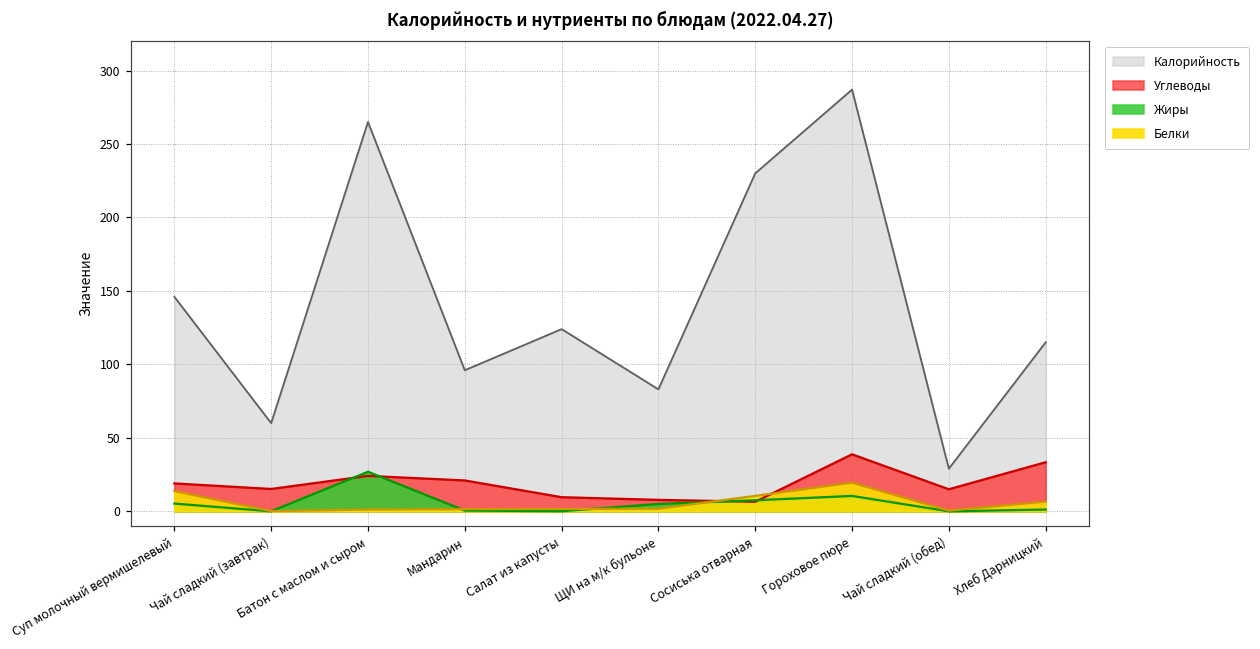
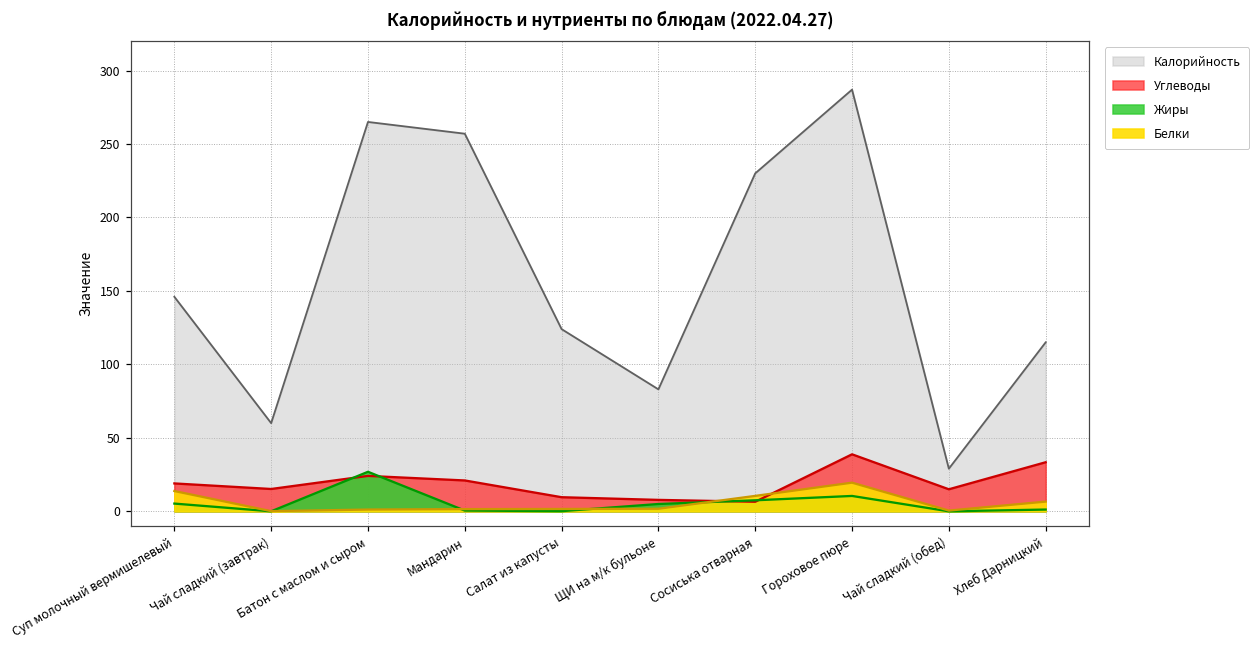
  {
    "Калорийность": {
      "Суп молочный вермишелевый": 146,
      "Чай сладкий (завтрак)": 60,
      "Батон с маслом и сыром": 265,
-     "Мандарин": 96,
+     "Мандарин": 257,
      "Салат из капусты": 124,
      "ЩИ на м/к бульоне": 83,
      "Сосиська отварная": 230,
      "Гороховое пюре": 287,
      "Чай сладкий (обед)": 29,
      "Хлеб Дарницкий": 115
    },
    "Углеводы": {
      "Суп молочный вермишелевый": 19,
      "Чай сладкий (завтрак)": 15,
      "Батон с маслом и сыром": 24,
      "Мандарин": 21,
      "Салат из капусты": 10,
      "ЩИ на м/к бульоне": 8,
      "Гороховое пюре": 39,
      "Чай сладкий (обед)": 15,
      "Хлеб Дарницкий": 33
    },
    "Жиры": {
      "Суп молочный вермишелевый": 5,
      "Батон с маслом и сыром": 27,
      "ЩИ на м/к бульоне": 5,
      "Гороховое пюре": 10,
      "Хлеб Дарницкий": 1
    },
    "Белки": {
      "Суп молочный вермишелевый": 14,
      "Батон с маслом и сыром": 1,
      "ЩИ на м/к бульоне": 2,
      "Сосиська отварная": 11,
      "Гороховое пюре": 20,
      "Хлеб Дарницкий": 7
    }
  }
